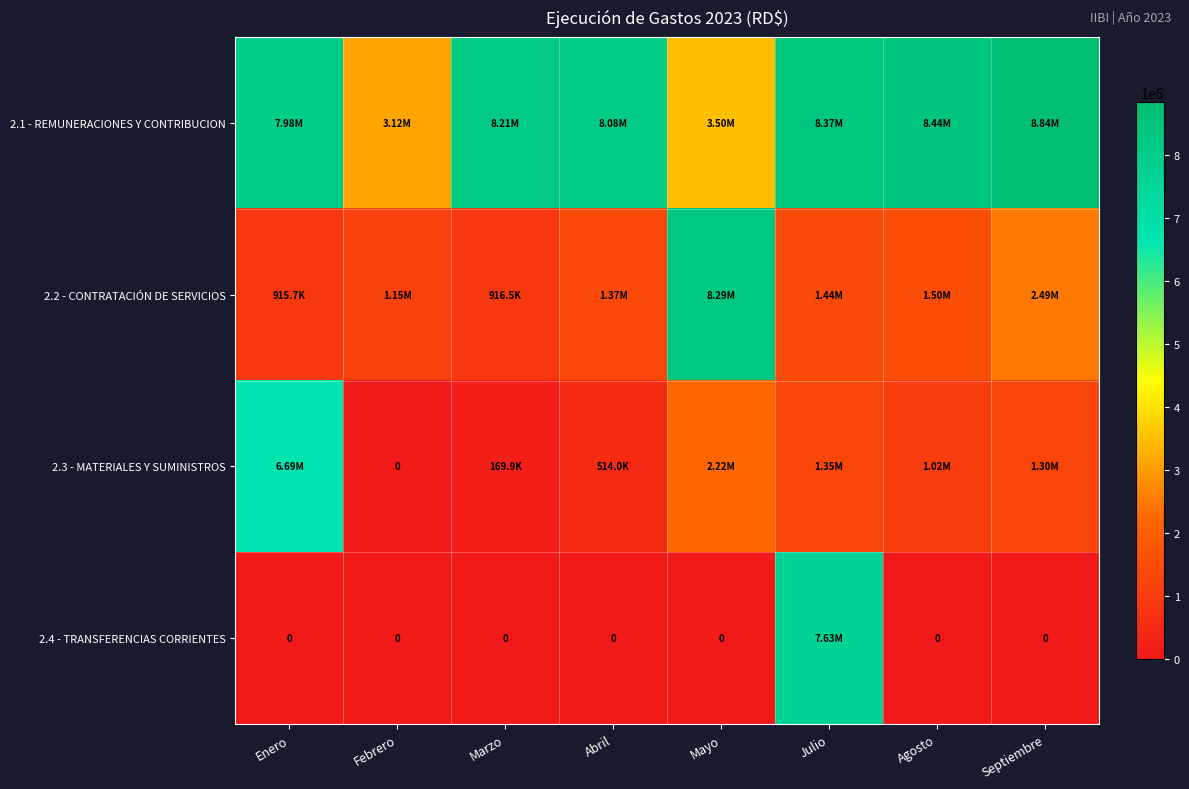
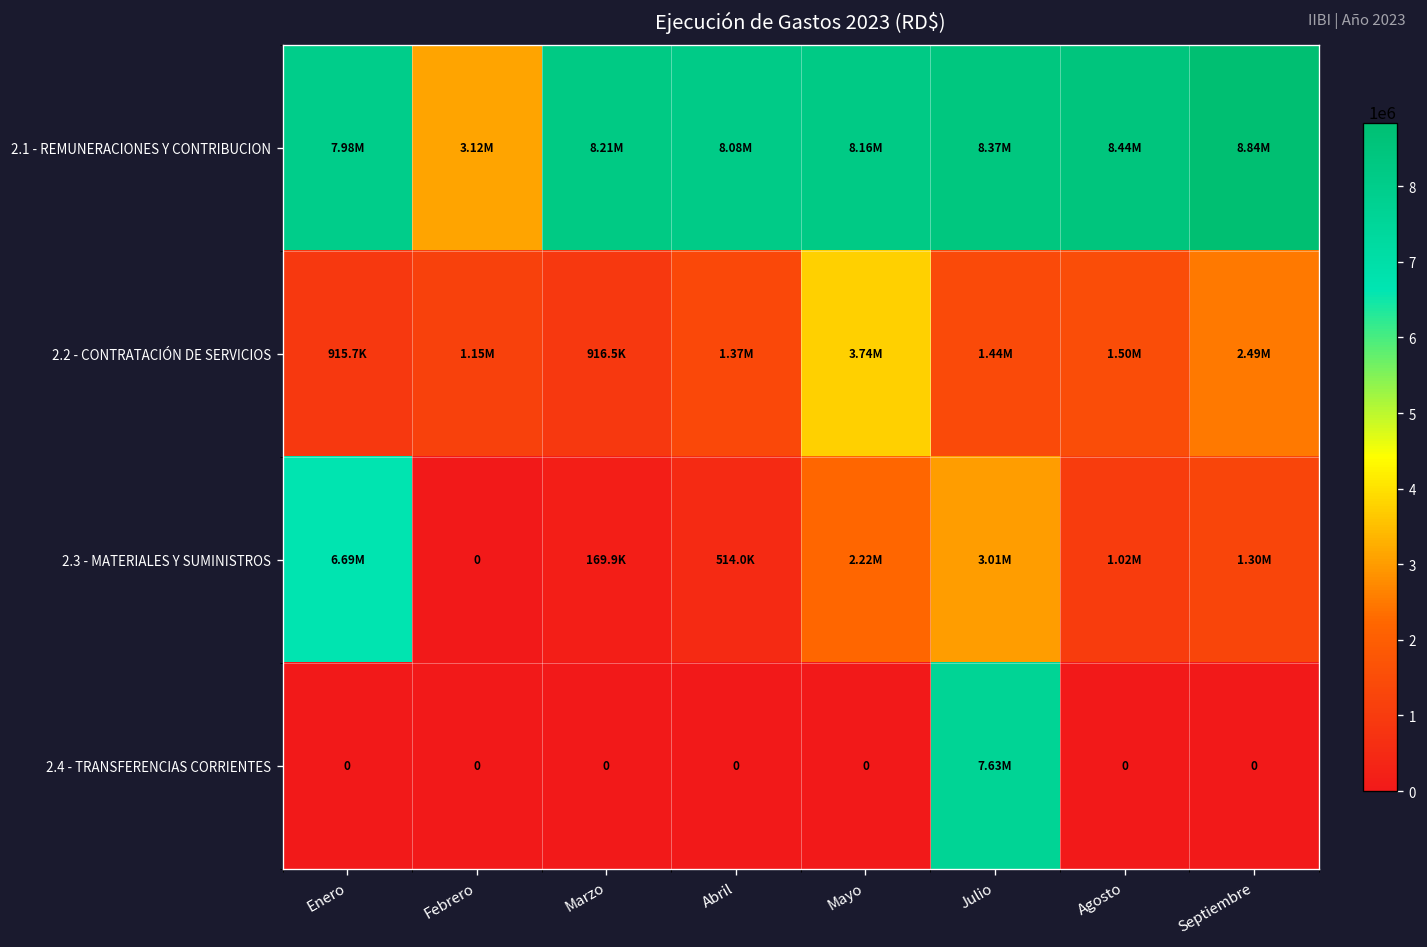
  {
    "2.1 - REMUNERACIONES Y CONTRIBUCION": {
      "Enero": "7.98M",
      "Febrero": "3.12M",
      "Marzo": "8.21M",
      "Abril": "8.08M",
-     "Mayo": "3.50M",
+     "Mayo": "8.16M",
      "Julio": "8.37M",
      "Agosto": "8.44M",
      "Septiembre": "8.84M"
    },
    "2.2 - CONTRATACIÓN DE SERVICIOS": {
      "Enero": "915.7K",
      "Febrero": "1.15M",
      "Marzo": "916.5K",
      "Abril": "1.37M",
-     "Mayo": "8.29M",
+     "Mayo": "3.74M",
      "Julio": "1.44M",
      "Agosto": "1.50M",
      "Septiembre": "2.49M"
    },
    "2.3 - MATERIALES Y SUMINISTROS": {
      "Enero": "6.69M",
      "Febrero": "0",
      "Marzo": "169.9K",
      "Abril": "514.0K",
      "Mayo": "2.22M",
-     "Julio": "1.35M",
+     "Julio": "3.01M",
      "Agosto": "1.02M",
      "Septiembre": "1.30M"
    },
    "2.4 - TRANSFERENCIAS CORRIENTES": {
      "Enero": "0",
      "Febrero": "0",
      "Marzo": "0",
      "Abril": "0",
      "Mayo": "0",
      "Julio": "7.63M",
      "Agosto": "0",
      "Septiembre": "0"
    }
  }
